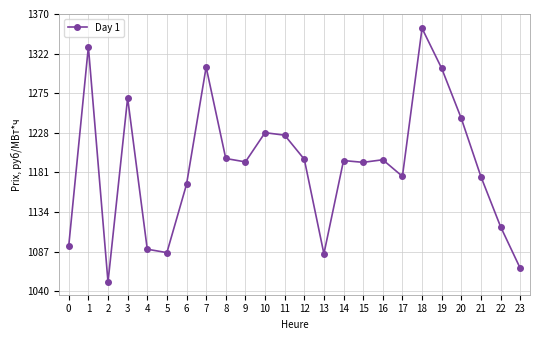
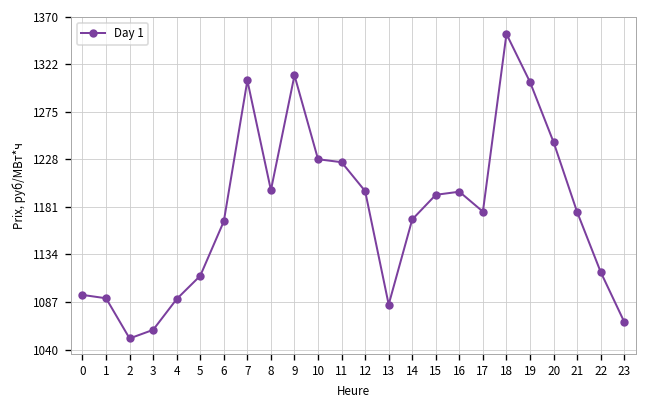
  {
    "0": 1090,
-   "1": 1330,
+   "1": 1090,
    "2": 1050,
-   "3": 1270,
+   "3": 1060,
    "4": 1090,
-   "5": 1090,
+   "5": 1110,
    "6": 1170,
    "7": 1310,
    "8": 1200,
-   "9": 1190,
+   "9": 1310,
    "10": 1230,
    "11": 1230,
    "12": 1200,
    "13": 1080,
-   "14": 1200,
+   "14": 1170,
    "15": 1190,
    "16": 1200,
    "17": 1180,
    "18": 1350,
    "19": 1310,
    "20": 1250,
    "21": 1180,
    "22": 1120,
    "23": 1070
  }
